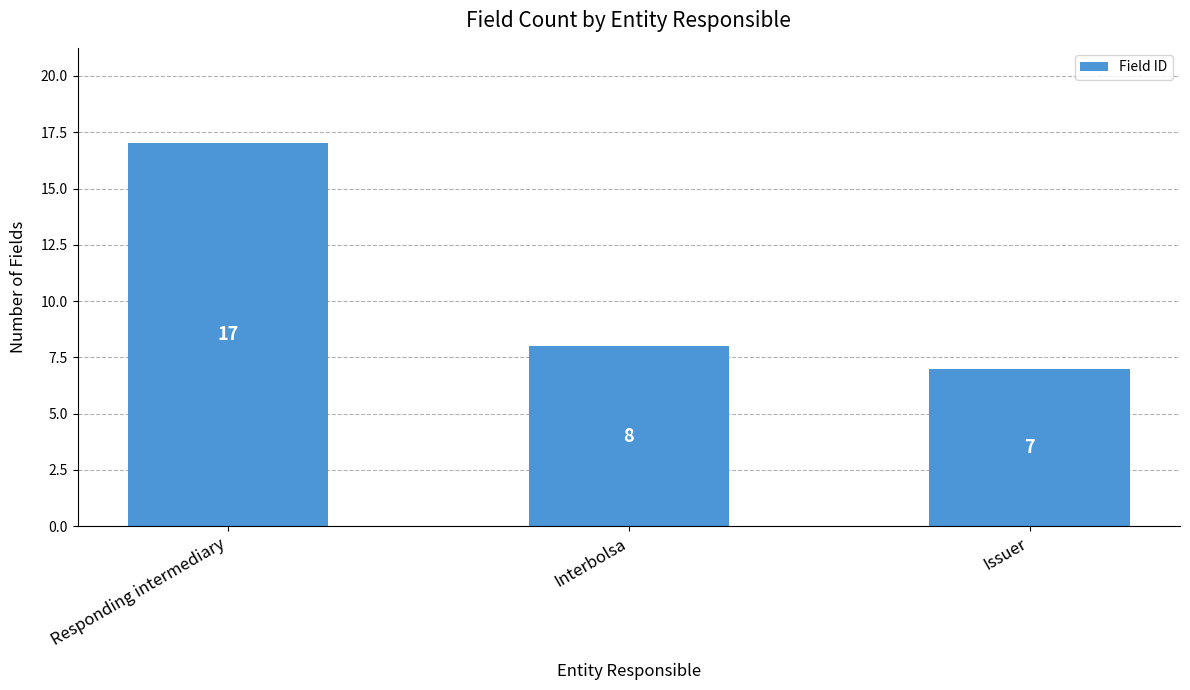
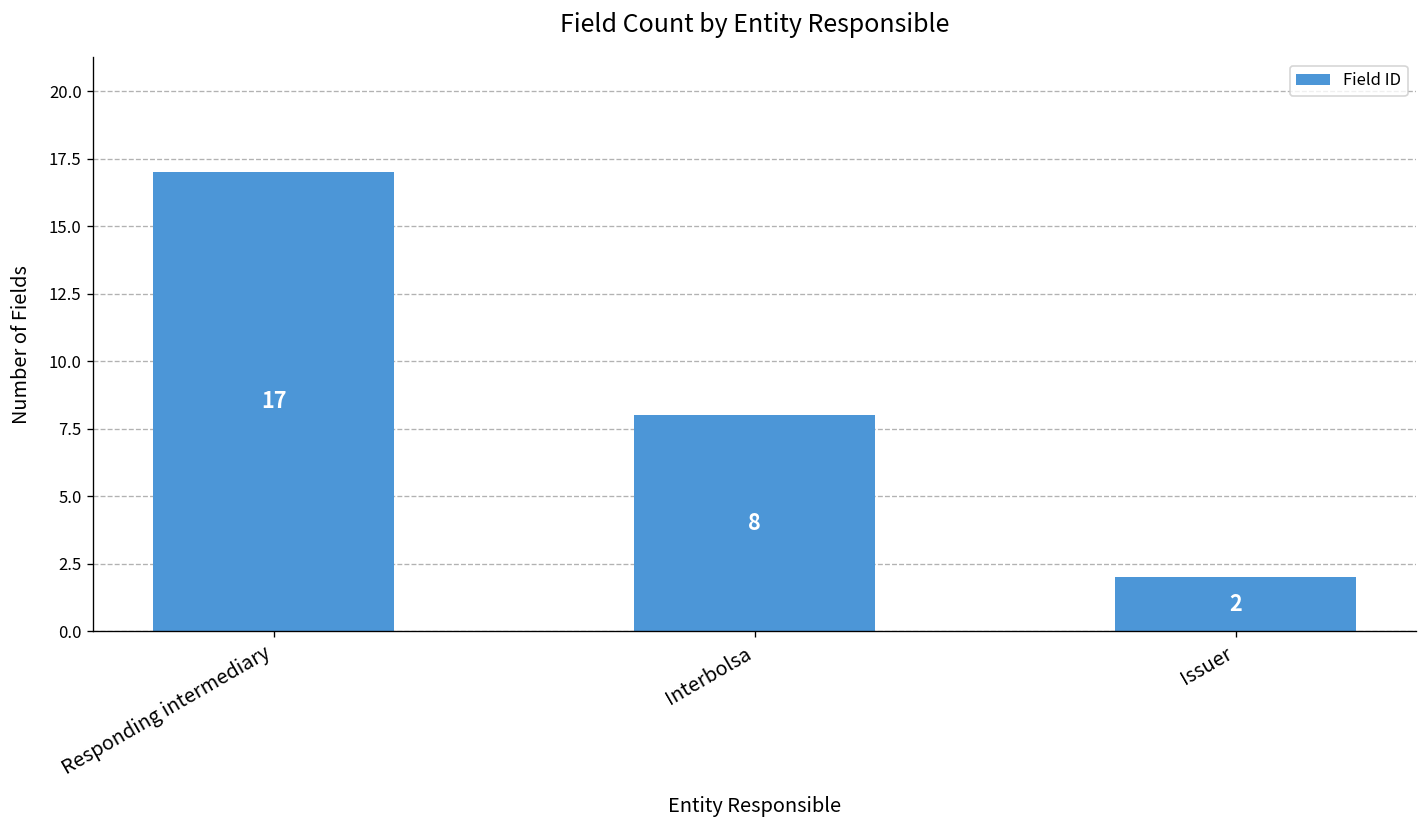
  {
    "Responding intermediary": 17,
    "Interbolsa": 8,
-   "Issuer": 7
+   "Issuer": 2
  }
